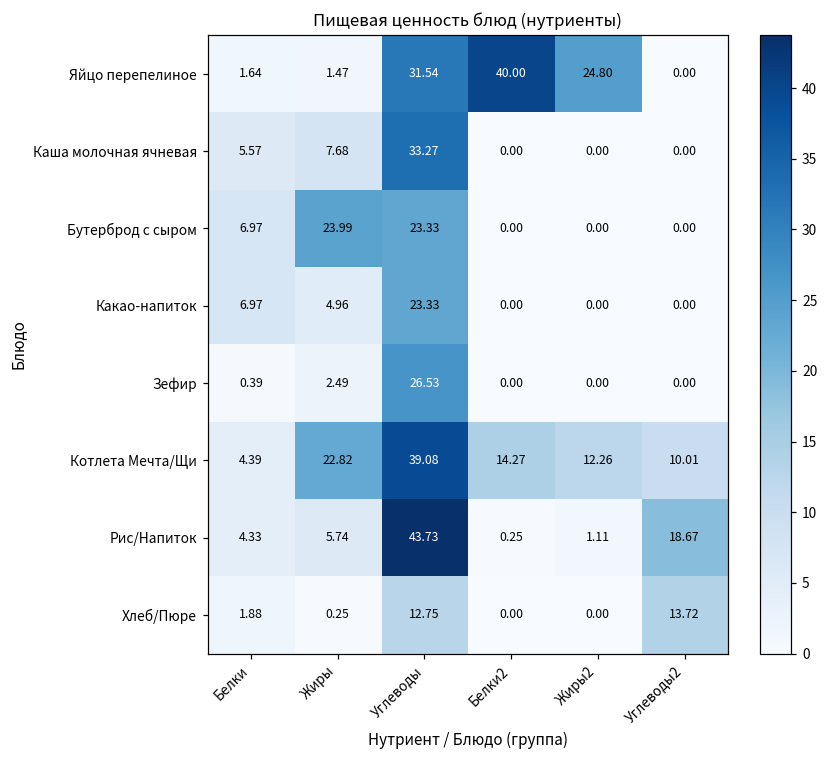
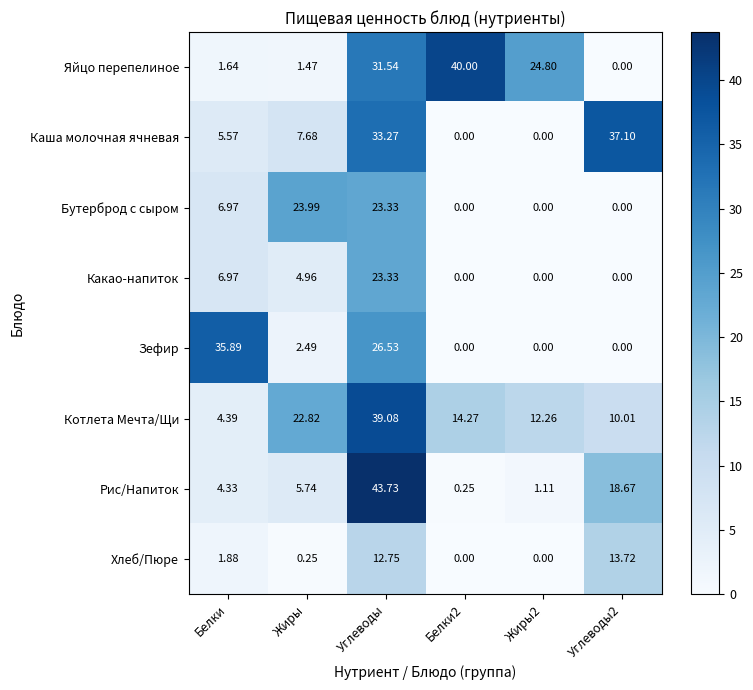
  {
    "Яйцо перепелиное": {
      "Белки": 1.64,
      "Жиры": 1.47,
      "Углеводы": 31.54,
      "Белки2": 40.00,
      "Жиры2": 24.80,
      "Углеводы2": 0.00
    },
    "Каша молочная ячневая": {
      "Белки": 5.57,
      "Жиры": 7.68,
      "Углеводы": 33.27,
      "Белки2": 0.00,
      "Жиры2": 0.00,
-     "Углеводы2": 0.00
+     "Углеводы2": 37.10
    },
    "Бутерброд с сыром": {
      "Белки": 6.97,
      "Жиры": 23.99,
      "Углеводы": 23.33,
      "Белки2": 0.00,
      "Жиры2": 0.00,
      "Углеводы2": 0.00
    },
    "Какао-напиток": {
      "Белки": 6.97,
      "Жиры": 4.96,
      "Углеводы": 23.33,
      "Белки2": 0.00,
      "Жиры2": 0.00,
      "Углеводы2": 0.00
    },
    "Зефир": {
-     "Белки": 0.39,
+     "Белки": 35.89,
      "Жиры": 2.49,
      "Углеводы": 26.53,
      "Белки2": 0.00,
      "Жиры2": 0.00,
      "Углеводы2": 0.00
    },
    "Котлета Мечта/Щи": {
      "Белки": 4.39,
      "Жиры": 22.82,
      "Углеводы": 39.08,
      "Белки2": 14.27,
      "Жиры2": 12.26,
      "Углеводы2": 10.01
    },
    "Рис/Напиток": {
      "Белки": 4.33,
      "Жиры": 5.74,
      "Углеводы": 43.73,
      "Белки2": 0.25,
      "Жиры2": 1.11,
      "Углеводы2": 18.67
    },
    "Хлеб/Пюре": {
      "Белки": 1.88,
      "Жиры": 0.25,
      "Углеводы": 12.75,
      "Белки2": 0.00,
      "Жиры2": 0.00,
      "Углеводы2": 13.72
    }
  }
